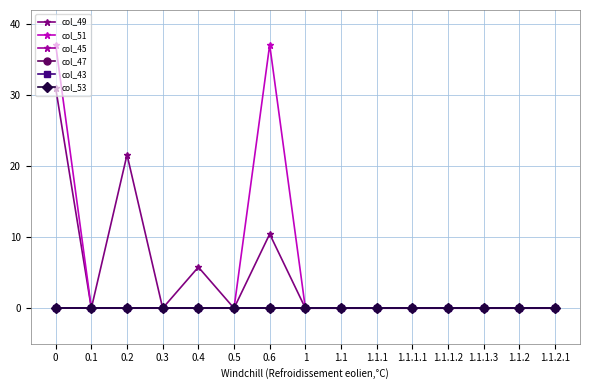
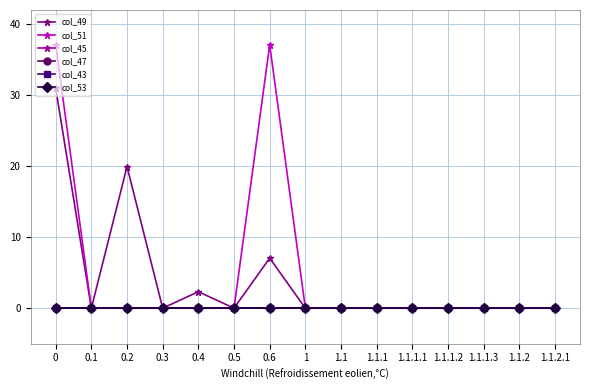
  {
    "col_49": {
-     "0.2": 22,
-     "0.4": 6,
-     "0.6": 10
+     "0.2": 20,
+     "0.4": 2,
+     "0.6": 7
    },
    "col_51": {
      "0.6": 37
    },
    "col_53": {
      "0": 0,
      "0.6": 0
    }
  }
